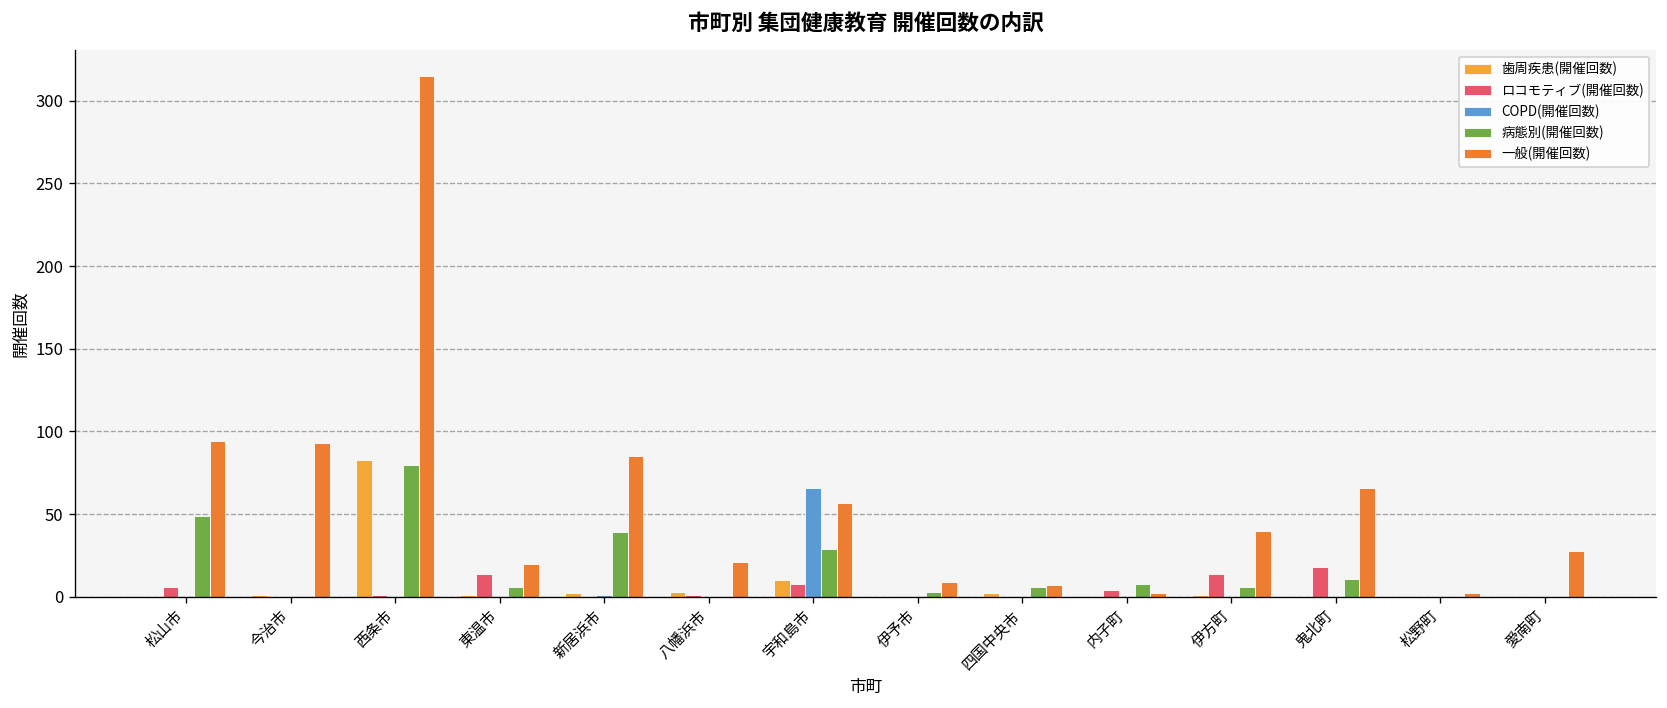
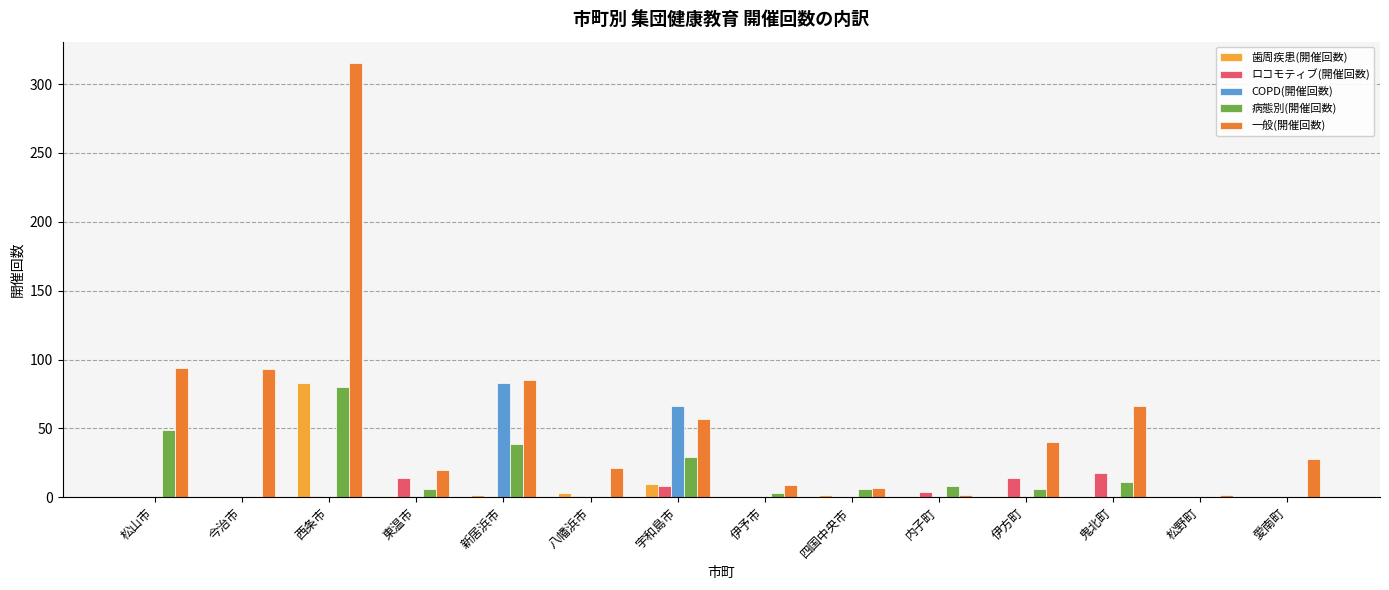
  {
    "ロコモティブ(開催回数)": {
-     "松山市": 6,
+     "松山市": 0,
      "今治市": 0,
      "東温市": 14,
      "新居浜市": 0,
      "宇和島市": 8,
      "伊予市": 0,
      "四国中央市": 0,
      "内子町": 4,
      "伊方町": 14,
      "鬼北町": 18,
      "松野町": 0,
      "愛南町": 0
    },
    "COPD(開催回数)": {
      "松山市": 0,
      "今治市": 0,
      "西条市": 0,
      "東温市": 0,
-     "新居浜市": 1,
+     "新居浜市": 83,
      "八幡浜市": 0,
      "宇和島市": 66,
      "伊予市": 0,
      "四国中央市": 0,
      "内子町": 0,
      "伊方町": 0,
      "鬼北町": 0,
      "松野町": 0,
      "愛南町": 0
    },
    "病態別(開催回数)": {
      "松山市": 49,
      "今治市": 0,
      "西条市": 80,
      "東温市": 6,
      "新居浜市": 39,
      "八幡浜市": 0,
      "宇和島市": 29,
      "伊予市": 3,
      "四国中央市": 6,
      "内子町": 8,
      "伊方町": 6,
      "鬼北町": 11,
      "松野町": 0,
      "愛南町": 0
    }
  }
